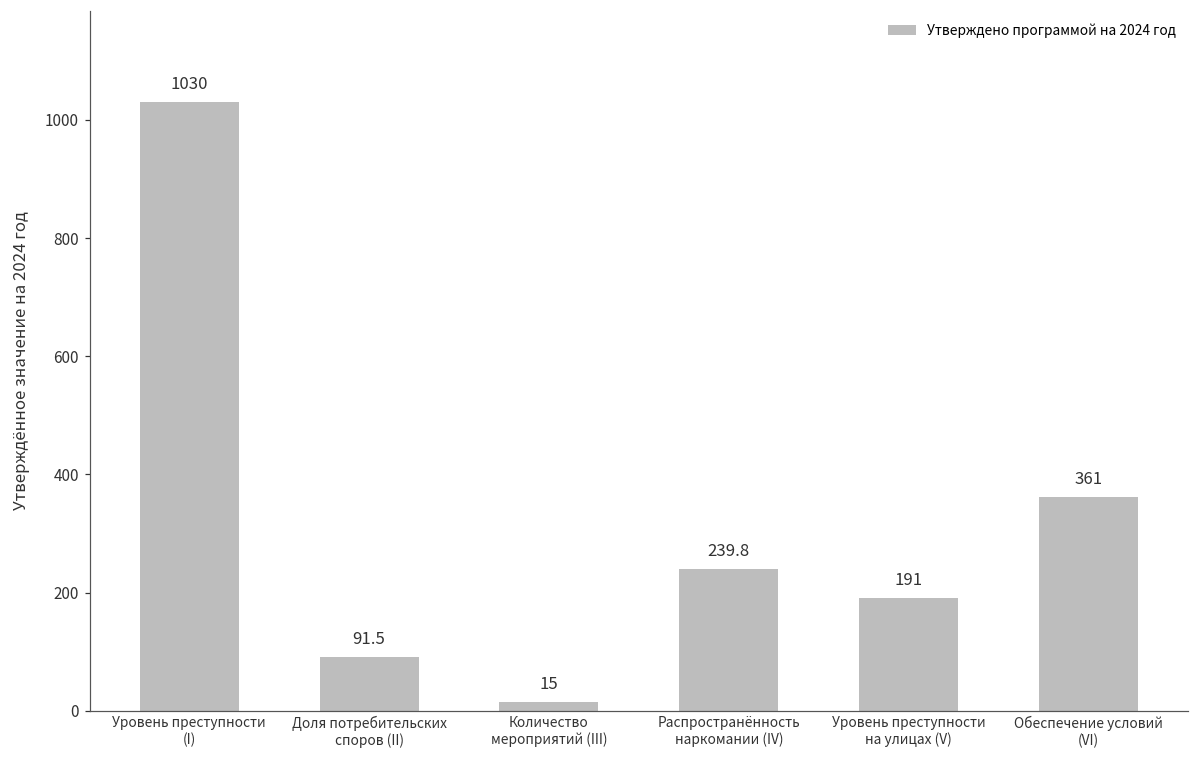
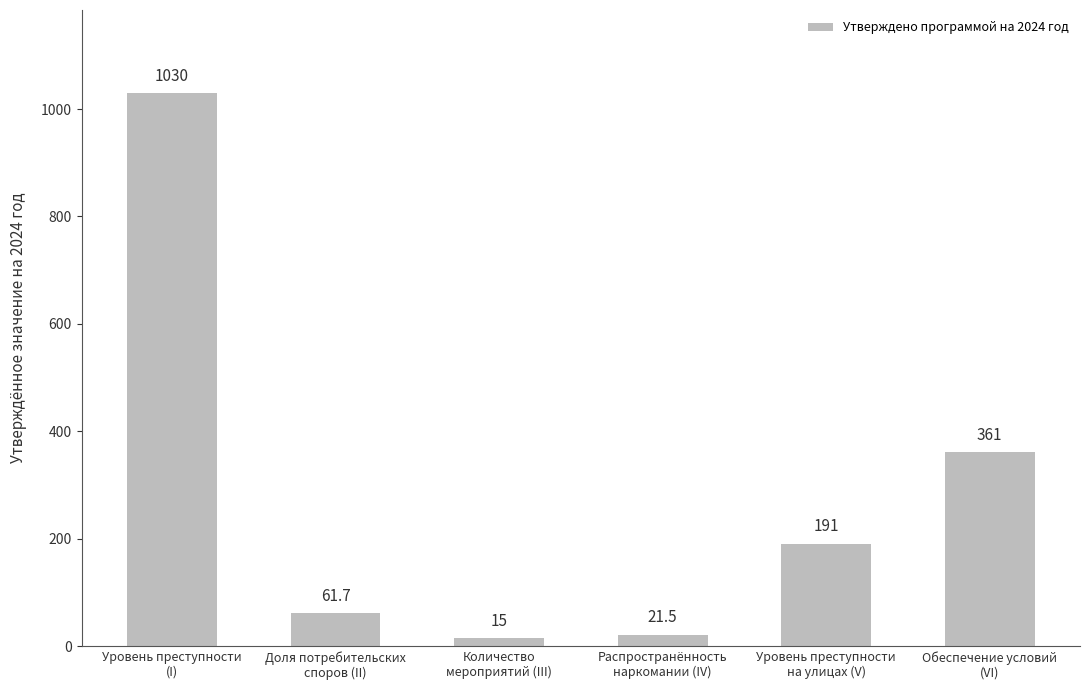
  {
    "Уровень преступности (I)": 1030,
-   "Доля потребительских споров (II)": 91.5,
+   "Доля потребительских споров (II)": 61.7,
    "Количество мероприятий (III)": 15,
-   "Распространённость наркомании (IV)": 239.8,
+   "Распространённость наркомании (IV)": 21.5,
    "Уровень преступности на улицах (V)": 191,
    "Обеспечение условий (VI)": 361
  }
